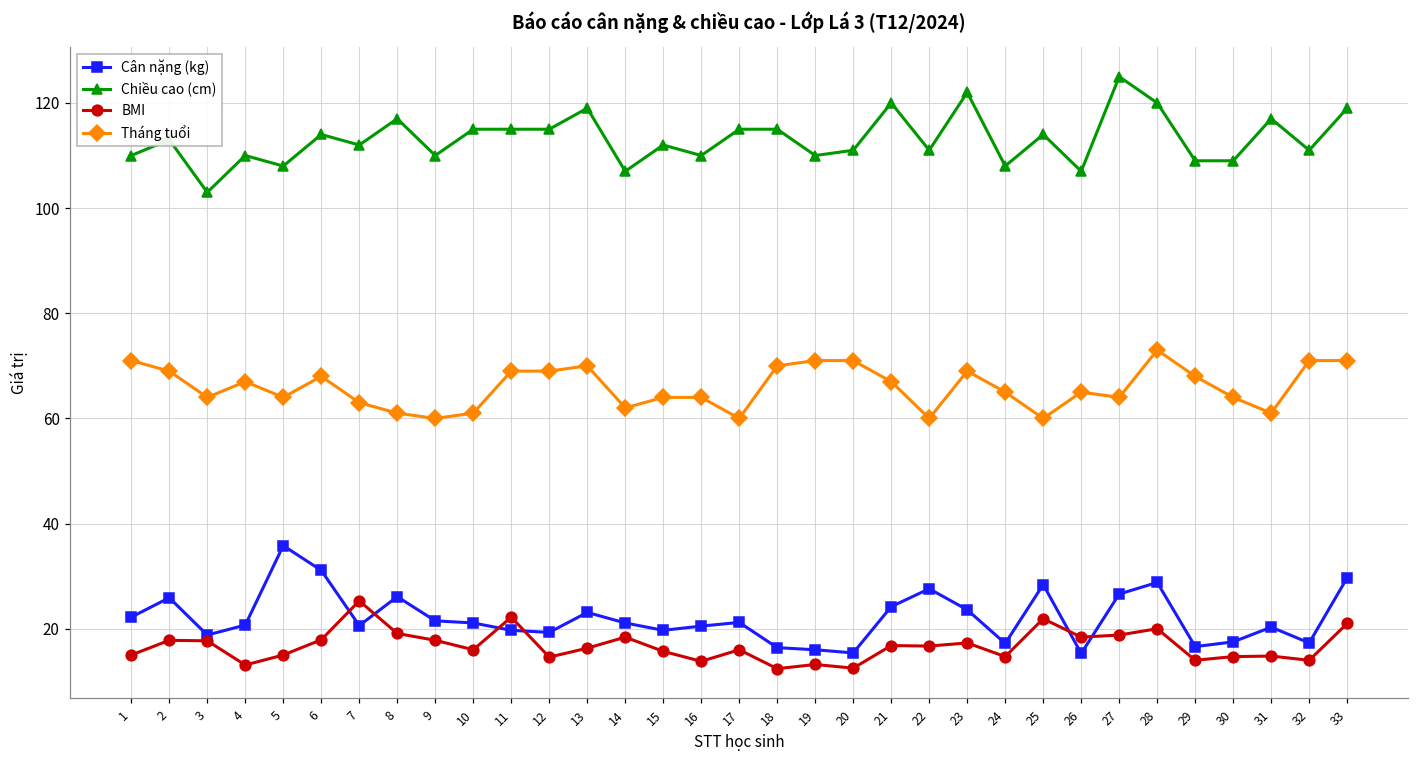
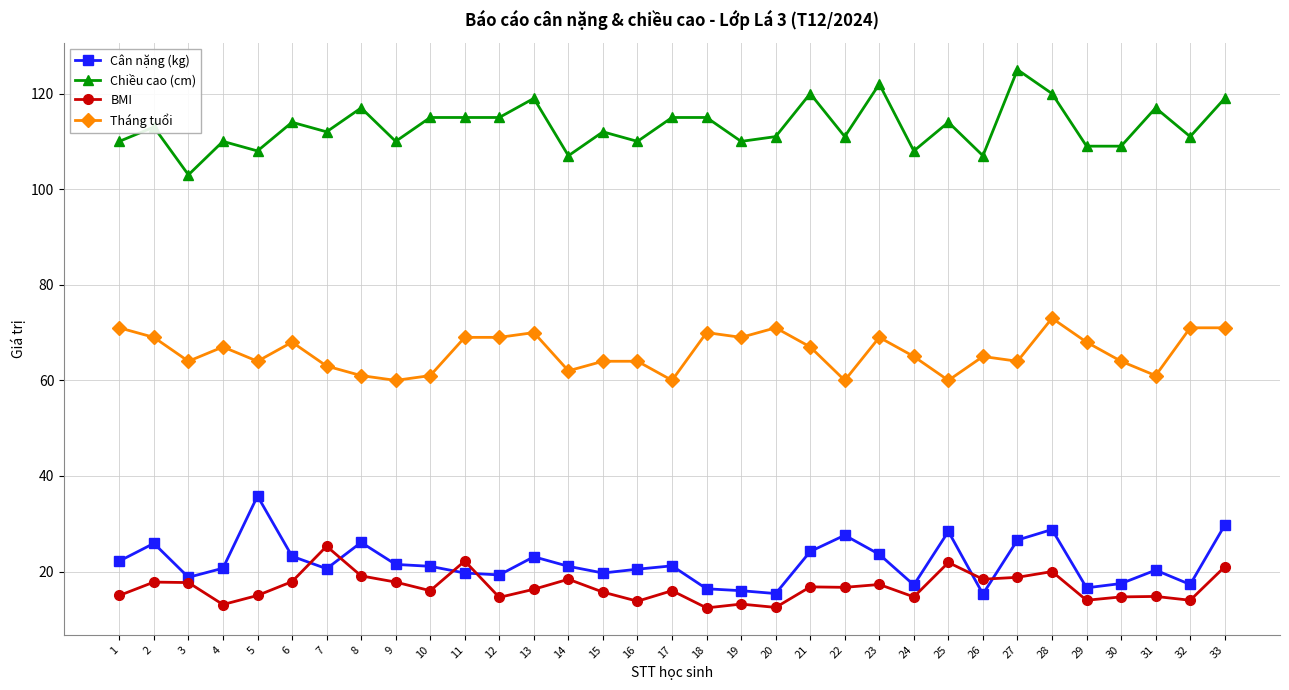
  {
    "Cân nặng (kg)": {
      "1": 22,
      "2": 26,
      "3": 19,
      "4": 21,
      "5": 36,
-     "6": 31,
+     "6": 23,
      "7": 21,
      "8": 26,
      "9": 22,
      "10": 21,
      "11": 20,
      "12": 19,
      "13": 23,
      "14": 21,
      "15": 20,
      "16": 21,
      "17": 21,
      "18": 16,
      "19": 16,
      "20": 15,
      "21": 24,
      "22": 28,
      "23": 24,
      "24": 17,
      "25": 28,
      "26": 15,
      "27": 27,
      "28": 29,
      "29": 17,
      "30": 18,
      "31": 20,
      "32": 17,
      "33": 30
    },
    "Chiều cao (cm)": {
      "1": 110,
      "3": 103,
      "4": 110,
      "5": 108,
      "6": 114,
      "7": 112,
      "8": 117,
      "9": 110,
      "10": 115,
      "11": 115,
      "12": 115,
      "13": 119,
      "14": 107,
      "15": 112,
      "16": 110,
      "17": 115,
      "18": 115,
      "19": 110,
      "20": 111,
      "21": 120,
      "22": 111,
      "23": 122,
      "24": 108,
      "25": 114,
      "26": 107,
      "27": 125,
      "28": 120,
      "29": 109,
      "30": 109,
      "31": 117,
      "32": 111,
      "33": 119
    },
    "BMI": {
      "1": 15,
      "2": 18,
      "3": 18,
      "4": 13,
      "5": 15,
      "6": 18,
      "7": 25,
      "8": 19,
      "9": 18,
      "10": 16,
      "11": 22,
      "12": 15,
      "13": 16,
      "14": 18,
      "15": 16,
      "16": 14,
      "17": 16,
      "18": 12,
      "19": 13,
      "20": 13,
      "21": 17,
      "22": 17,
      "23": 17,
      "24": 15,
      "25": 22,
      "26": 18,
      "27": 19,
      "28": 20,
      "29": 14,
      "30": 15,
      "31": 15,
      "32": 14,
      "33": 21
    },
    "Tháng tuổi": {
      "1": 71,
      "2": 69,
      "3": 64,
      "4": 67,
      "5": 64,
      "6": 68,
      "7": 63,
      "8": 61,
      "9": 60,
      "10": 61,
      "11": 69,
      "12": 69,
      "13": 70,
      "14": 62,
      "15": 64,
      "16": 64,
      "17": 60,
      "18": 70,
-     "19": 71,
+     "19": 69,
      "20": 71,
      "21": 67,
      "22": 60,
      "23": 69,
      "24": 65,
      "25": 60,
      "26": 65,
      "27": 64,
      "28": 73,
      "29": 68,
      "30": 64,
      "31": 61,
      "32": 71,
      "33": 71
    }
  }
